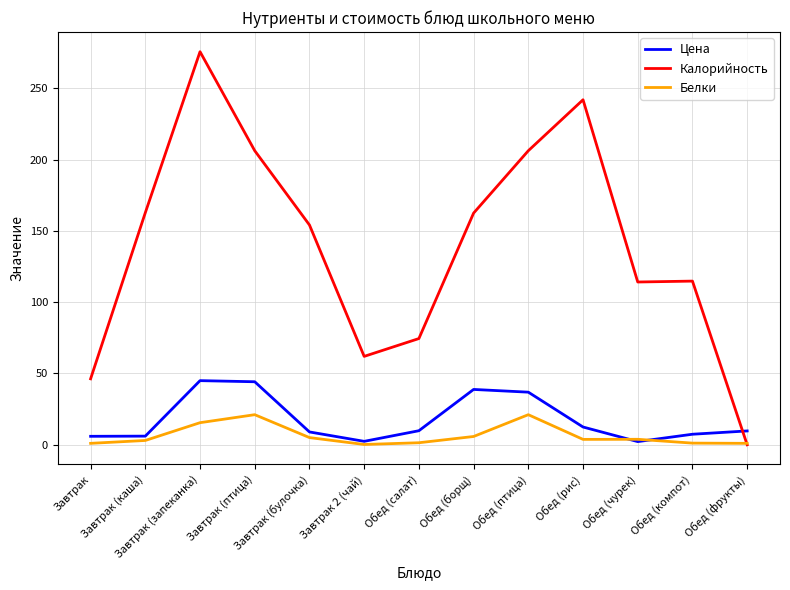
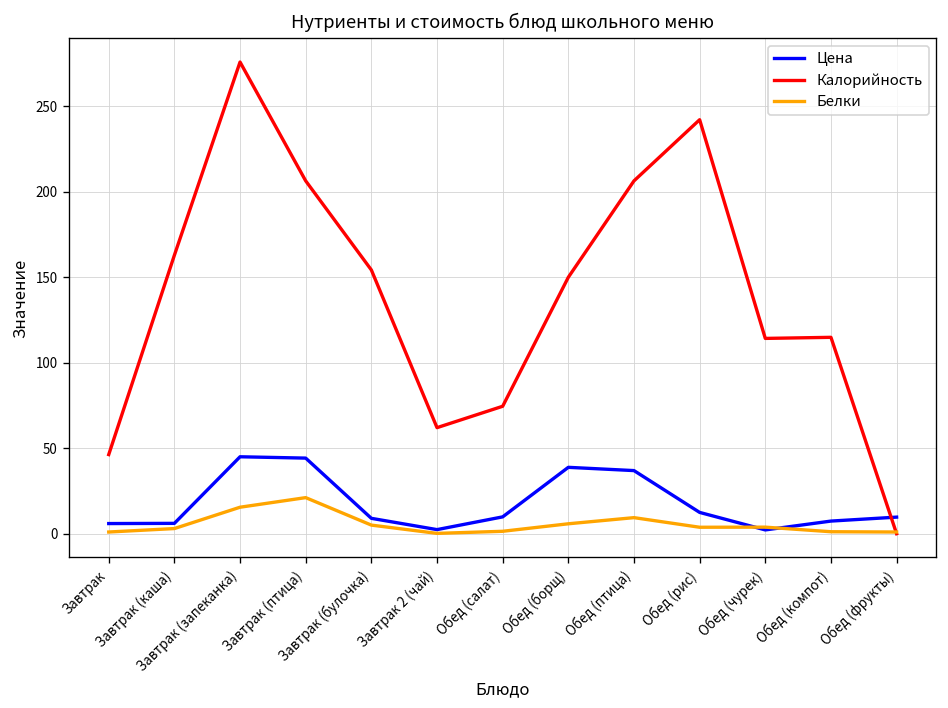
  {
    "Цена": {
      "Завтрак": 6,
      "Завтрак (каша)": 6,
      "Завтрак (запеканка)": 45,
      "Завтрак (птица)": 44,
      "Завтрак (булочка)": 9,
      "Завтрак 2 (чай)": 2,
      "Обед (салат)": 10,
      "Обед (борщ)": 39,
      "Обед (птица)": 37,
      "Обед (рис)": 12,
      "Обед (компот)": 7,
      "Обед (фрукты)": 10
    },
    "Калорийность": {
      "Завтрак": 46,
      "Завтрак (каша)": 163,
      "Завтрак (запеканка)": 276,
      "Завтрак (птица)": 206,
      "Завтрак (булочка)": 154,
      "Завтрак 2 (чай)": 62,
      "Обед (салат)": 75,
-     "Обед (борщ)": 163,
+     "Обед (борщ)": 150,
      "Обед (птица)": 206,
      "Обед (рис)": 242,
      "Обед (чурек)": 114,
      "Обед (компот)": 115
    },
    "Белки": {
      "Завтрак": 1,
      "Завтрак (каша)": 3,
      "Завтрак (запеканка)": 15,
      "Завтрак (птица)": 21,
      "Завтрак (булочка)": 5,
      "Завтрак 2 (чай)": 0,
      "Обед (салат)": 1,
      "Обед (борщ)": 6,
-     "Обед (птица)": 21,
+     "Обед (птица)": 9,
      "Обед (рис)": 4,
      "Обед (компот)": 1
    }
  }
